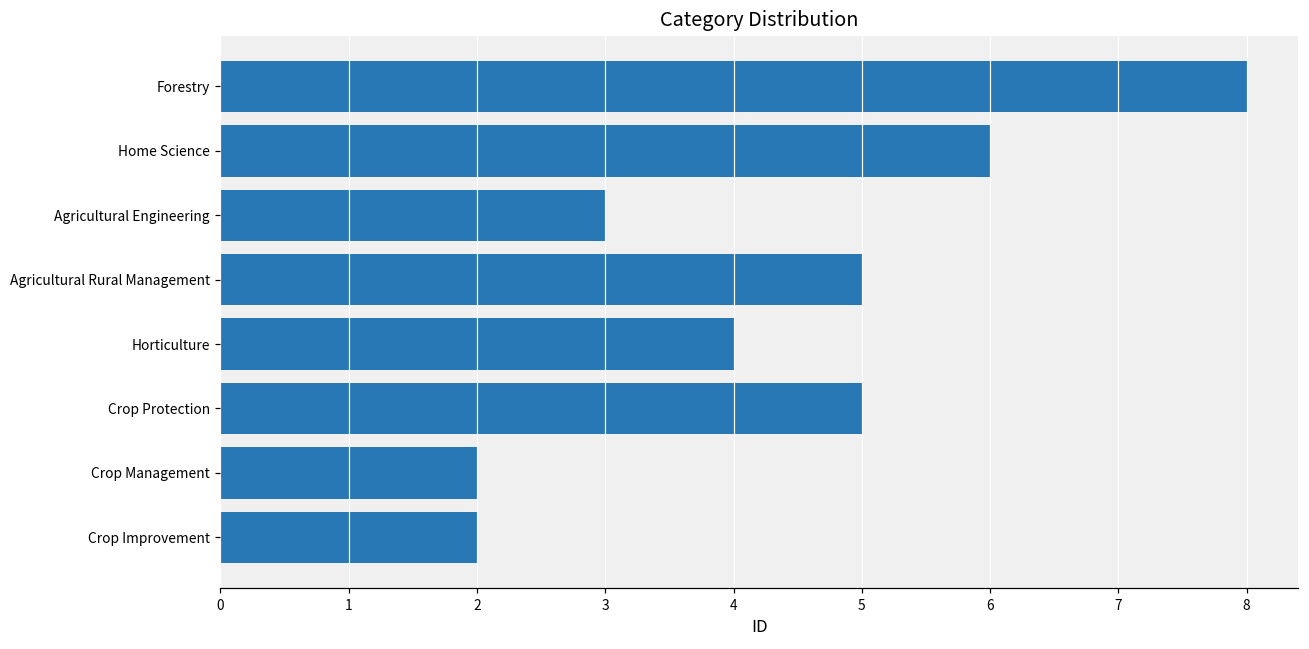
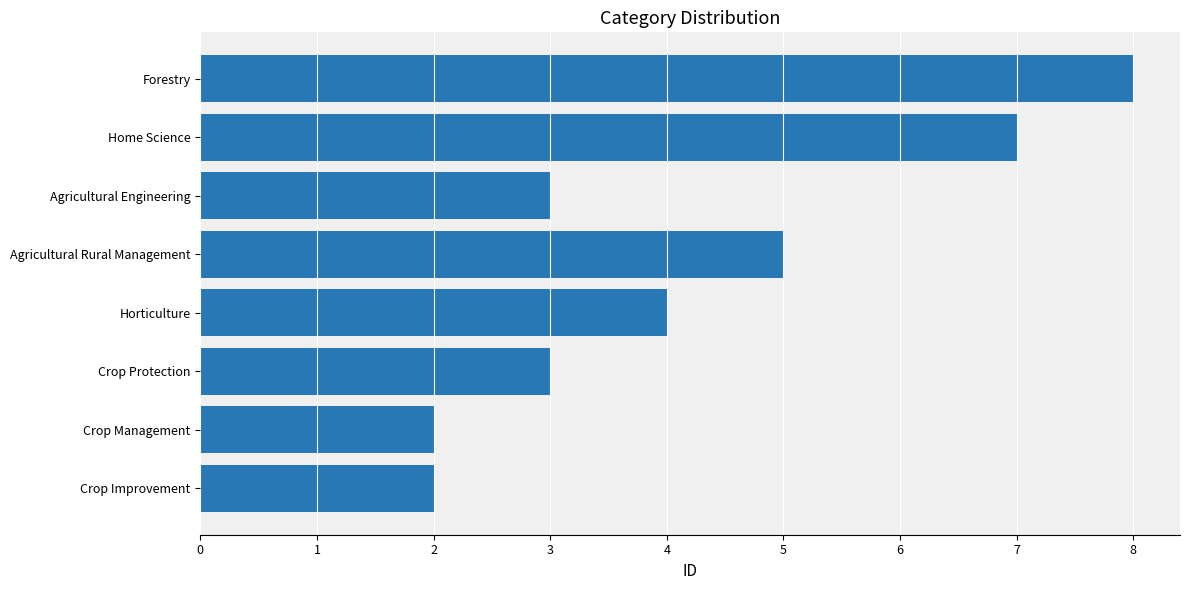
  {
    "Forestry": 8,
-   "Home Science": 6,
+   "Home Science": 7,
    "Agricultural Engineering": 3,
    "Agricultural Rural Management": 5,
    "Horticulture": 4,
-   "Crop Protection": 5,
+   "Crop Protection": 3,
    "Crop Management": 2,
    "Crop Improvement": 2
  }
